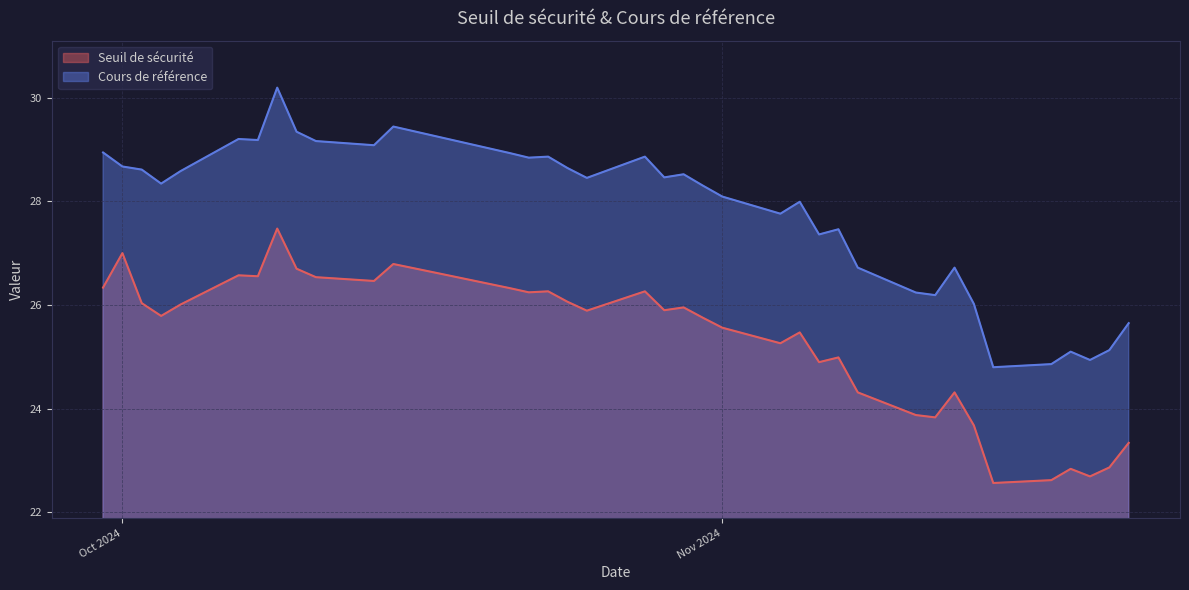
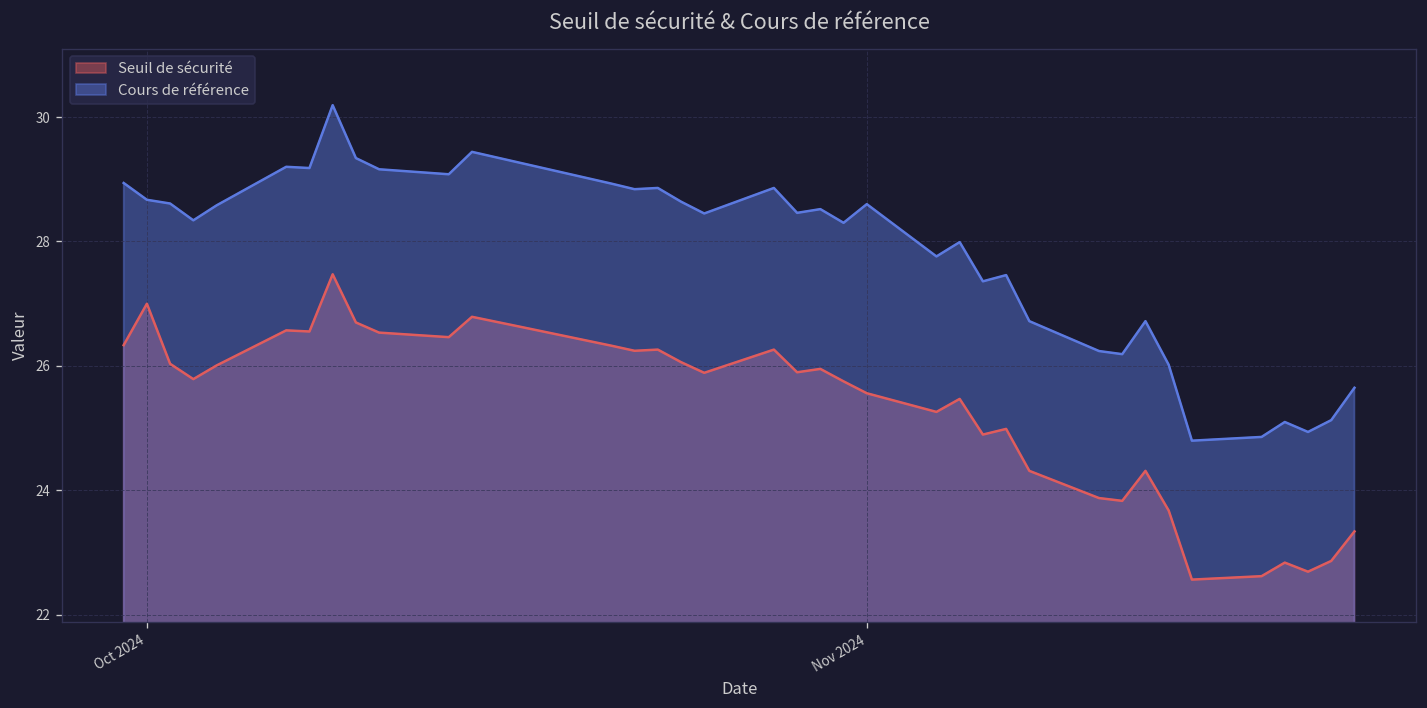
  {
    "Seuil de sécurité": {
      "Oct 2024": 27.0,
      "Nov 2024": 25.6
    },
    "Cours de référence": {
      "Oct 2024": 28.7,
-     "Nov 2024": 28.1
+     "Nov 2024": 28.6
    }
  }
